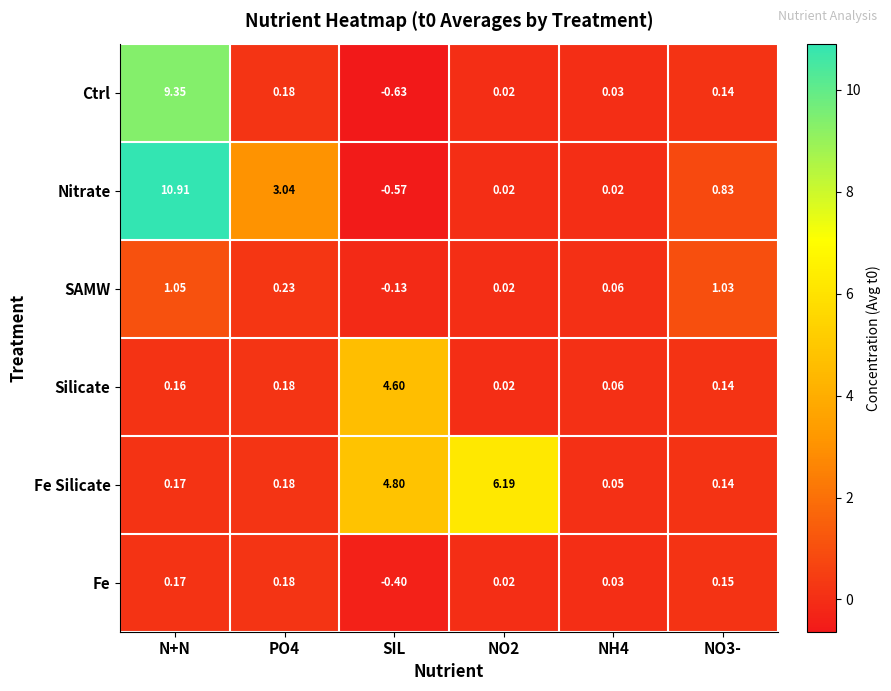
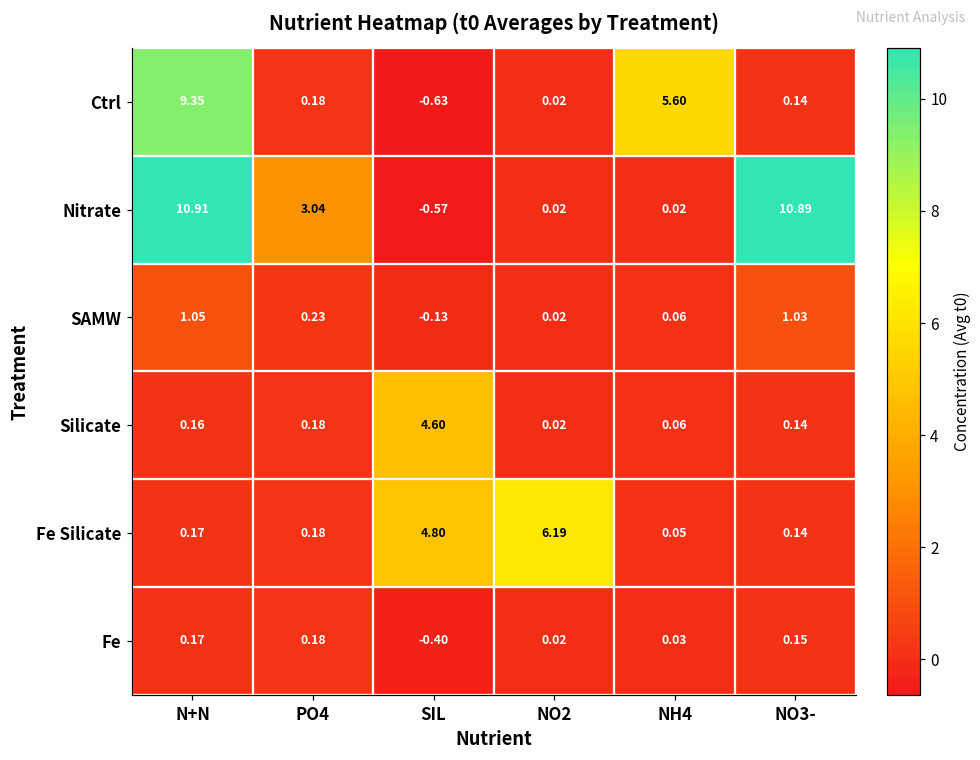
  {
    "Ctrl": {
      "N+N": 9.35,
      "PO4": 0.18,
      "SIL": -0.63,
      "NO2": 0.02,
-     "NH4": 0.03,
+     "NH4": 5.60,
      "NO3-": 0.14
    },
    "Nitrate": {
      "N+N": 10.91,
      "PO4": 3.04,
      "SIL": -0.57,
      "NO2": 0.02,
      "NH4": 0.02,
-     "NO3-": 0.83
+     "NO3-": 10.89
    },
    "SAMW": {
      "N+N": 1.05,
      "PO4": 0.23,
      "SIL": -0.13,
      "NO2": 0.02,
      "NH4": 0.06,
      "NO3-": 1.03
    },
    "Silicate": {
      "N+N": 0.16,
      "PO4": 0.18,
      "SIL": 4.60,
      "NO2": 0.02,
      "NH4": 0.06,
      "NO3-": 0.14
    },
    "Fe Silicate": {
      "N+N": 0.17,
      "PO4": 0.18,
      "SIL": 4.80,
      "NO2": 6.19,
      "NH4": 0.05,
      "NO3-": 0.14
    },
    "Fe": {
      "N+N": 0.17,
      "PO4": 0.18,
      "SIL": -0.40,
      "NO2": 0.02,
      "NH4": 0.03,
      "NO3-": 0.15
    }
  }
